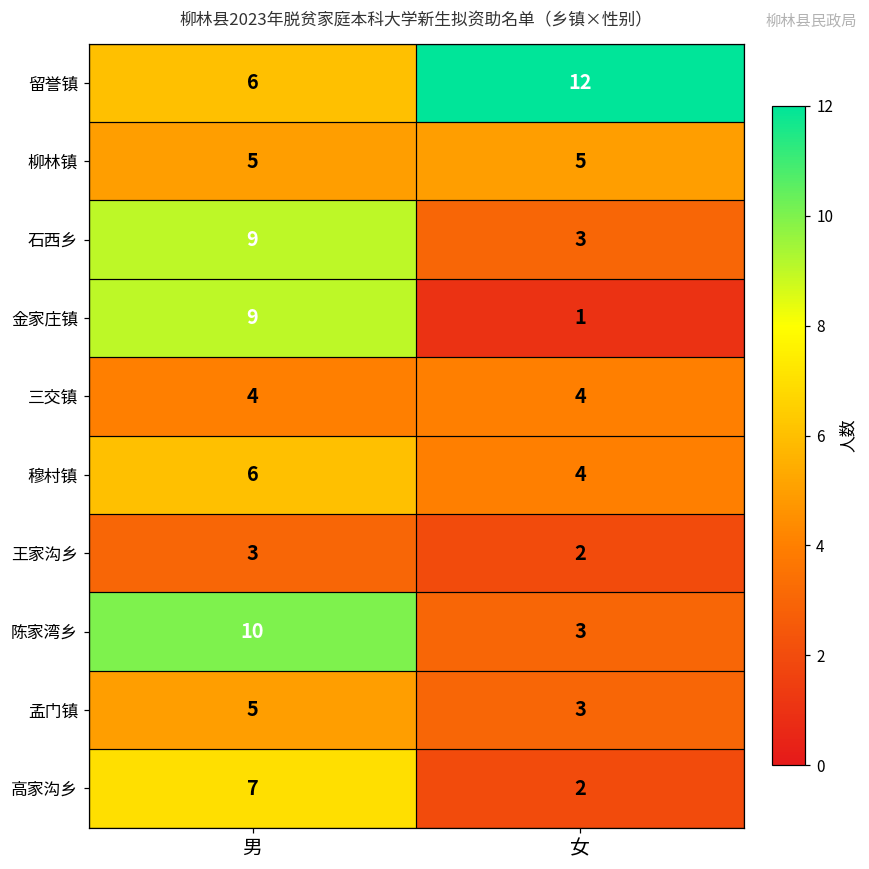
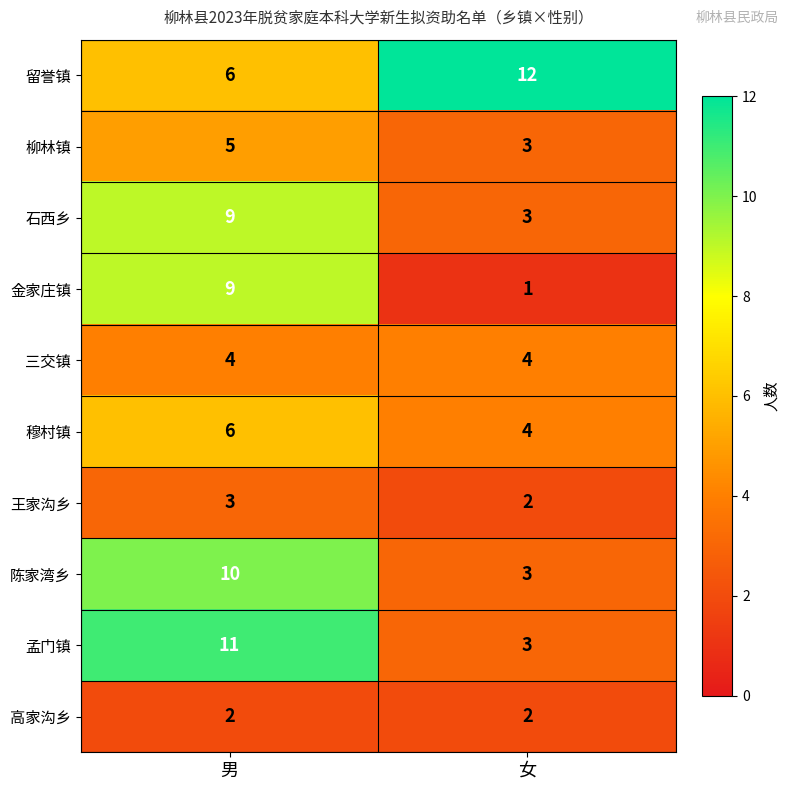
  {
    "留誉镇": {
      "男": 6,
      "女": 12
    },
    "柳林镇": {
      "男": 5,
-     "女": 5
+     "女": 3
    },
    "石西乡": {
      "男": 9,
      "女": 3
    },
    "金家庄镇": {
      "男": 9,
      "女": 1
    },
    "三交镇": {
      "男": 4,
      "女": 4
    },
    "穆村镇": {
      "男": 6,
      "女": 4
    },
    "王家沟乡": {
      "男": 3,
      "女": 2
    },
    "陈家湾乡": {
      "男": 10,
      "女": 3
    },
    "孟门镇": {
-     "男": 5,
+     "男": 11,
      "女": 3
    },
    "高家沟乡": {
-     "男": 7,
+     "男": 2,
      "女": 2
    }
  }
